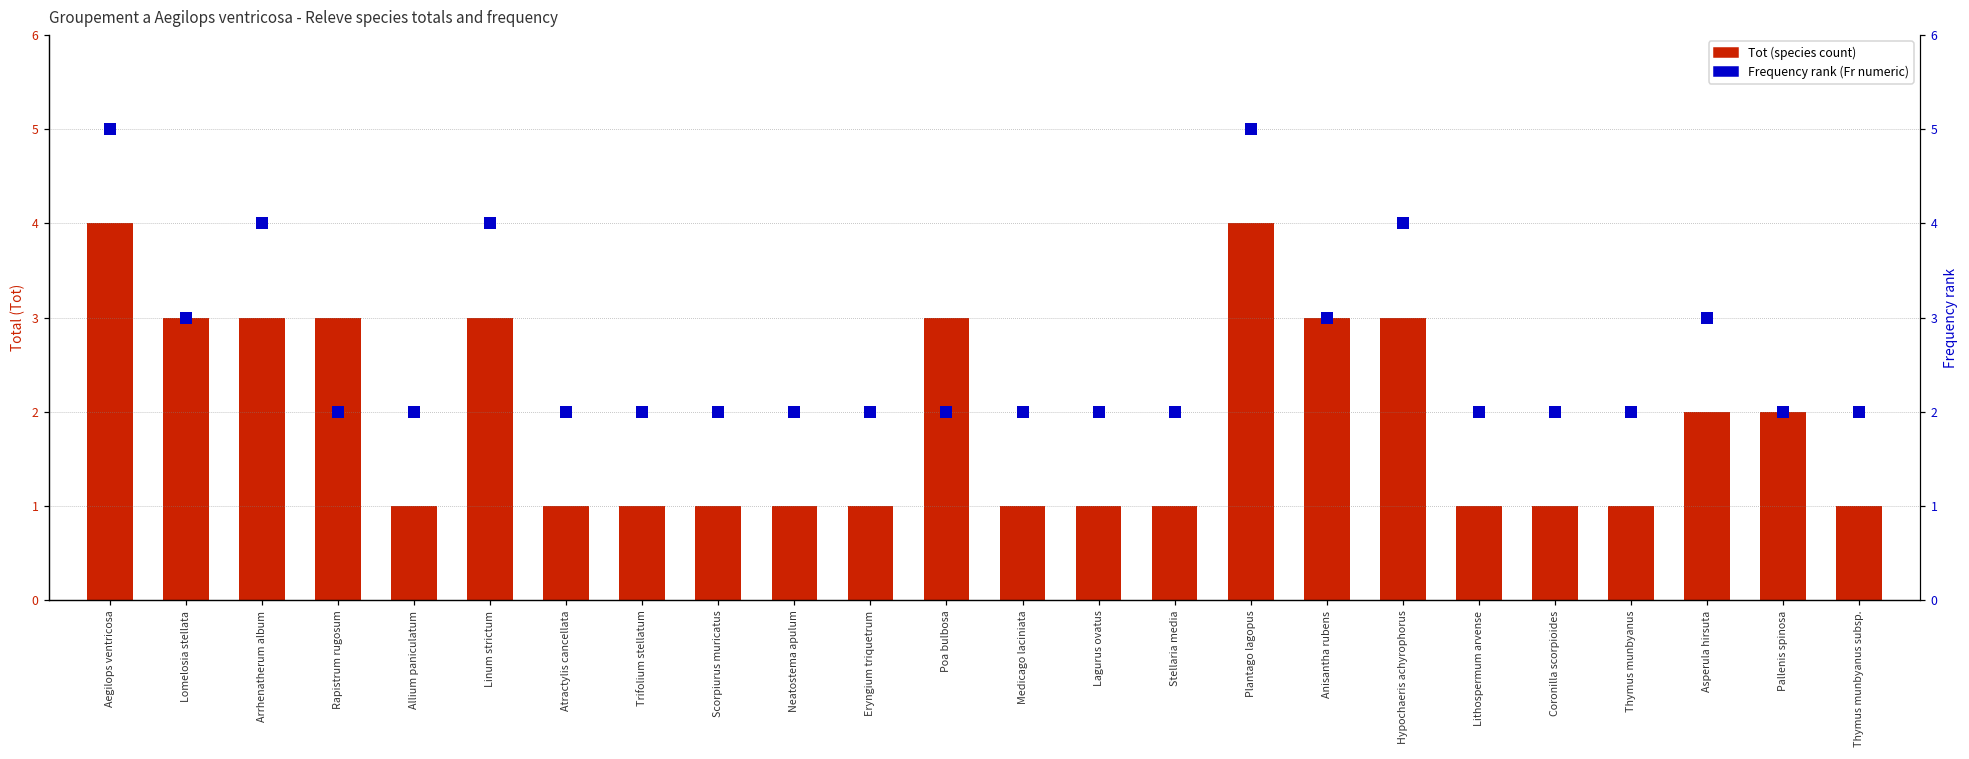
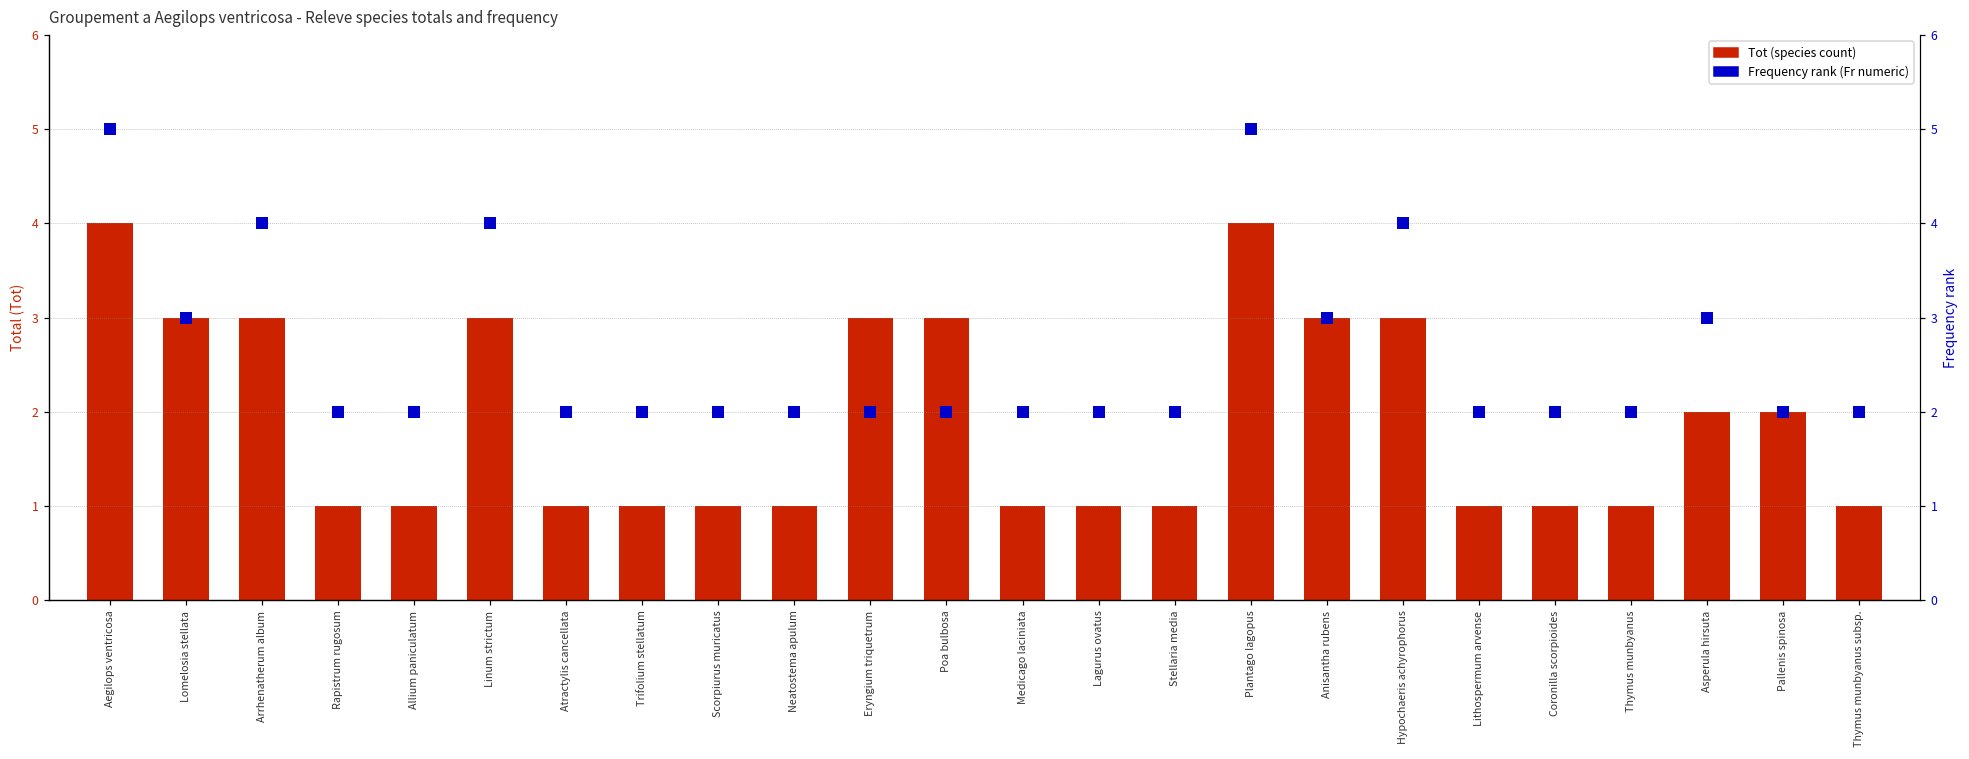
  {
    "Tot (species count)": {
      "Aegilops ventricosa": 4,
      "Lomelosia stellata": 3,
      "Arrhenatherum album": 3,
-     "Rapistrum rugosum": 3,
+     "Rapistrum rugosum": 1,
      "Allium paniculatum": 1,
      "Linum strictum": 3,
      "Atractylis cancellata": 1,
      "Trifolium stellatum": 1,
      "Scorpiurus muricatus": 1,
      "Neatostema apulum": 1,
-     "Eryngium triquetrum": 1,
+     "Eryngium triquetrum": 3,
      "Poa bulbosa": 3,
      "Medicago laciniata": 1,
      "Lagurus ovatus": 1,
      "Stellaria media": 1,
      "Plantago lagopus": 4,
      "Anisantha rubens": 3,
      "Hypochaeris achyrophorus": 3,
      "Lithospermum arvense": 1,
      "Coronilla scorpioides": 1,
      "Thymus munbyanus": 1,
      "Asperula hirsuta": 2,
      "Pallenis spinosa": 2,
      "Thymus munbyanus subsp.": 1
    }
  }
